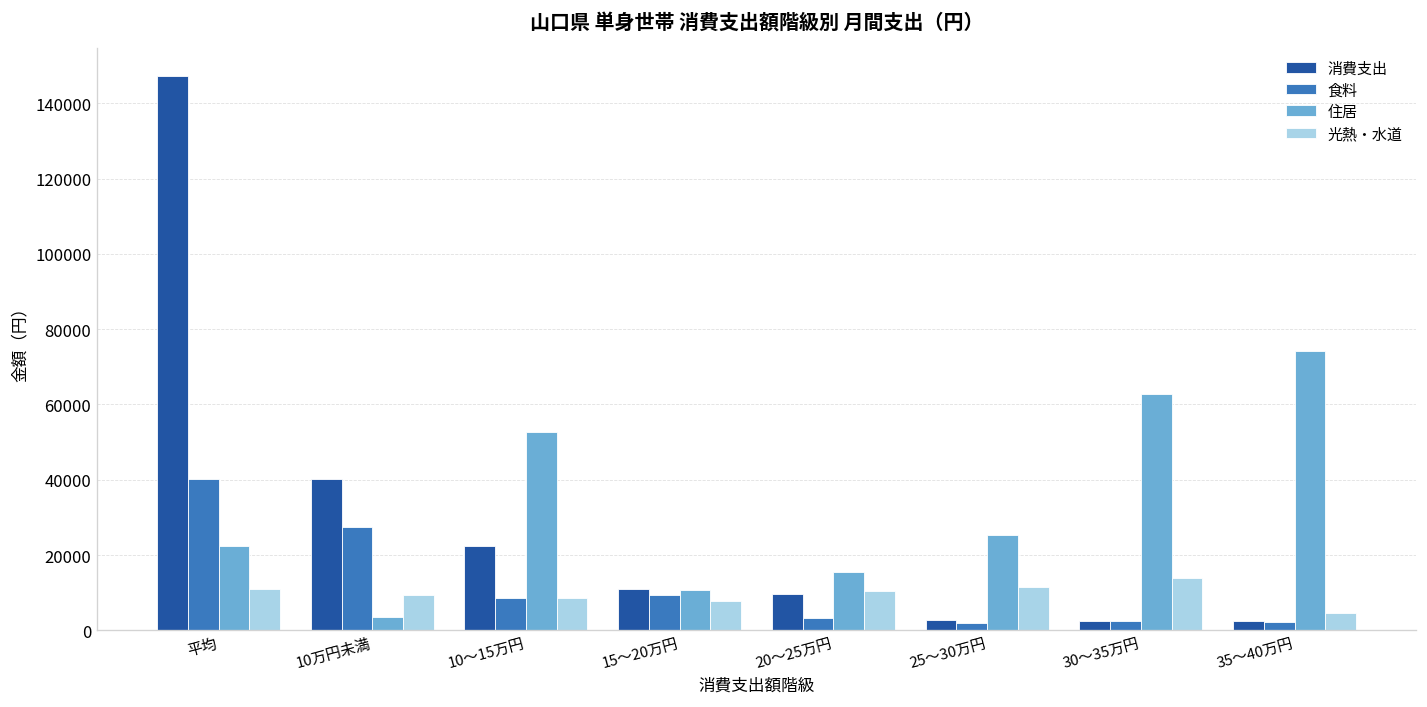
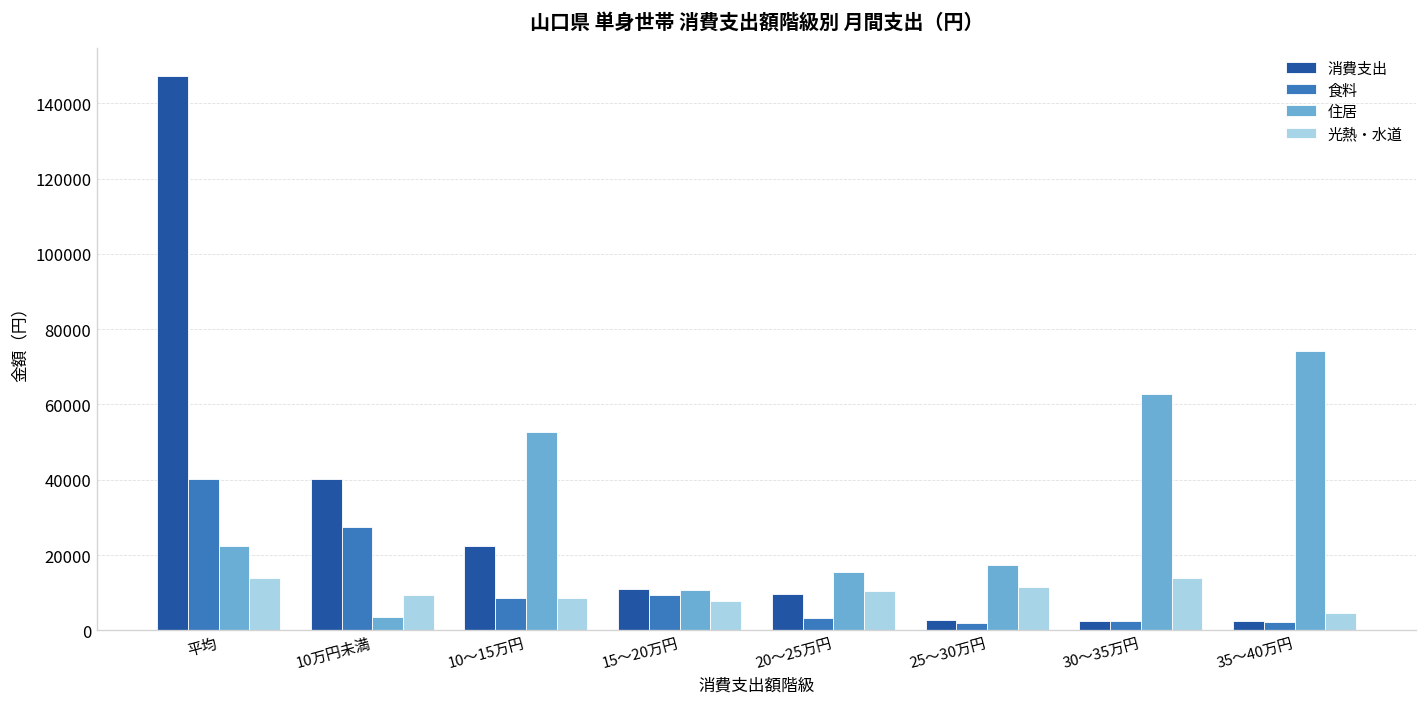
  {
    "住居": {
      "平均": 23000,
      "10万円未満": 3000,
      "10～15万円": 53000,
      "15～20万円": 11000,
      "20～25万円": 16000,
-     "25～30万円": 25000,
+     "25～30万円": 17000,
      "30～35万円": 63000,
      "35～40万円": 74000
    },
    "光熱・水道": {
-     "平均": 11000,
+     "平均": 14000,
      "10万円未満": 9000,
      "10～15万円": 9000,
      "15～20万円": 8000,
      "20～25万円": 10000,
      "25～30万円": 11000,
      "30～35万円": 14000,
      "35～40万円": 5000
    }
  }
